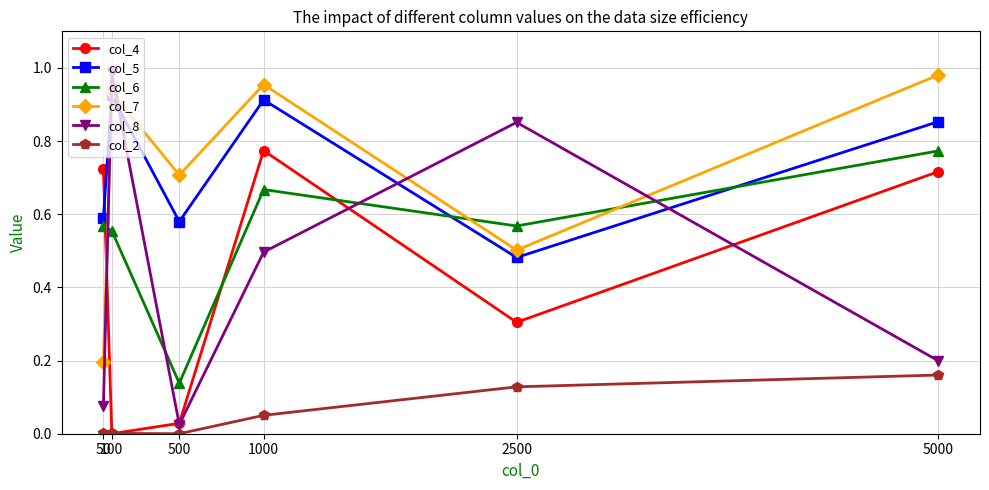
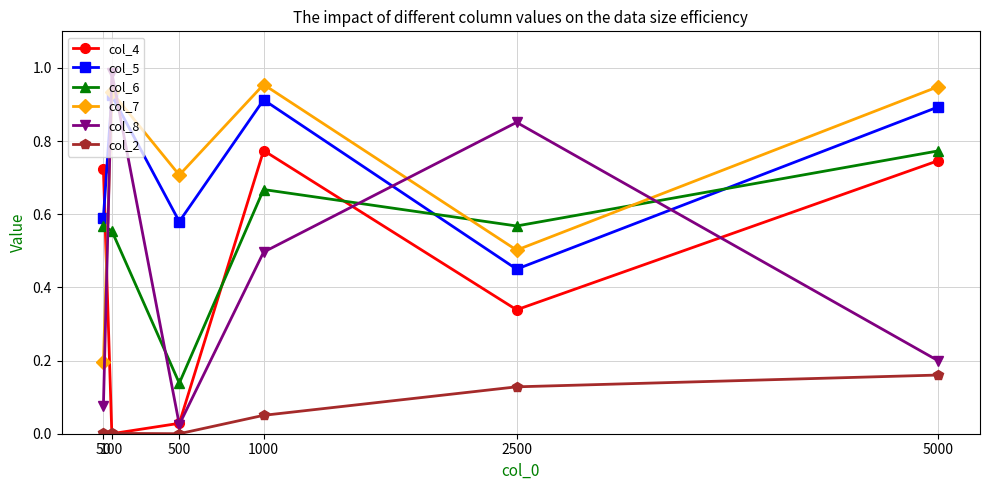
  {
    "col_4": {
      "1000": 0.77,
-     "2500": 0.30,
-     "5000": 0.72
+     "2500": 0.34,
+     "5000": 0.75
    },
    "col_5": {
      "500": 0.58,
      "1000": 0.91,
-     "2500": 0.48,
-     "5000": 0.85
+     "2500": 0.45,
+     "5000": 0.89
    },
    "col_6": {
      "500": 0.14,
      "1000": 0.67,
      "2500": 0.57,
      "5000": 0.77
    },
    "col_7": {
      "500": 0.71,
      "1000": 0.95,
      "2500": 0.50,
-     "5000": 0.98
+     "5000": 0.95
    },
    "col_8": {
      "1000": 0.50,
      "2500": 0.85,
      "5000": 0.20
    },
    "col_2": {
      "500": 0.00,
      "1000": 0.05,
      "2500": 0.13,
      "5000": 0.16
    }
  }
